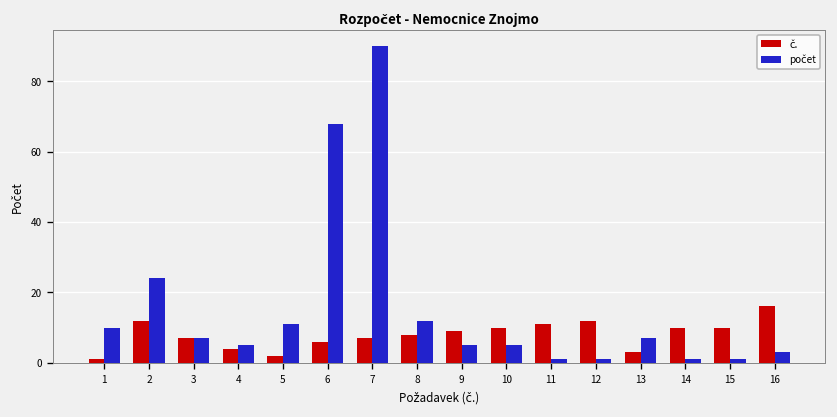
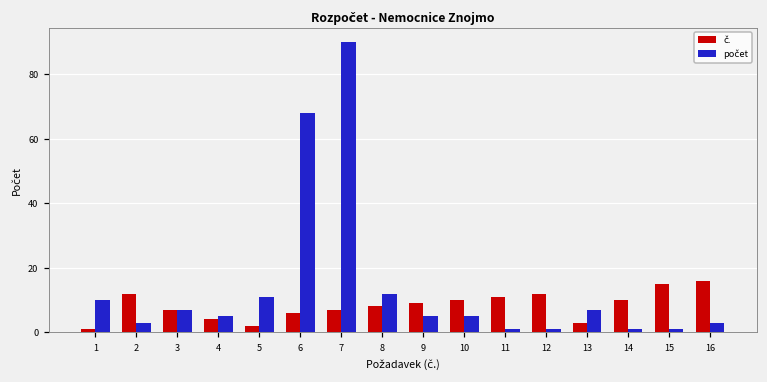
  {
    "č.": {
      "1": 1,
      "2": 12,
      "3": 7,
      "4": 4,
      "5": 2,
      "6": 6,
      "7": 7,
      "8": 8,
      "9": 9,
      "10": 10,
      "11": 11,
      "12": 12,
      "13": 3,
      "14": 10,
-     "15": 10,
+     "15": 15,
      "16": 16
    },
    "počet": {
      "1": 10,
-     "2": 24,
+     "2": 3,
      "3": 7,
      "4": 5,
      "5": 11,
      "6": 68,
      "7": 90,
      "8": 12,
      "9": 5,
      "10": 5,
      "11": 1,
      "12": 1,
      "13": 7,
      "14": 1,
      "15": 1,
      "16": 3
    }
  }
